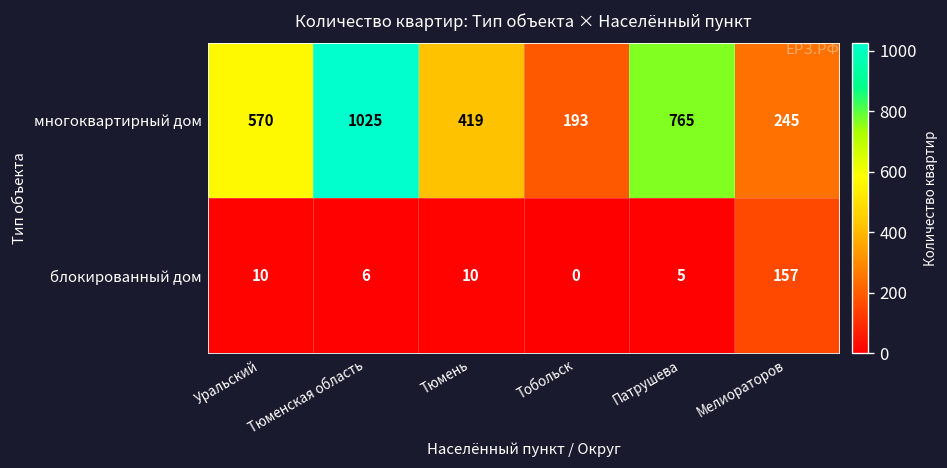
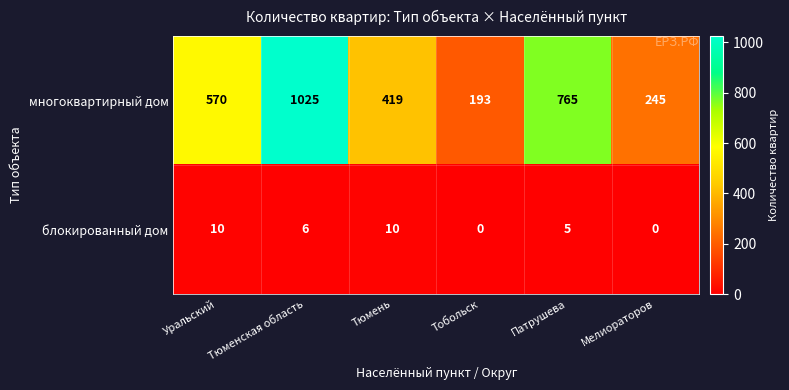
  {
    "многоквартирный дом": {
      "Уральский": 570,
      "Тюменская область": 1025,
      "Тюмень": 419,
      "Тобольск": 193,
      "Патрушева": 765
    },
    "блокированный дом": {
      "Уральский": 10,
      "Тюменская область": 6,
      "Тюмень": 10,
      "Тобольск": 0,
      "Патрушева": 5,
-     "Мелиораторов": 157
+     "Мелиораторов": 0
    }
  }
